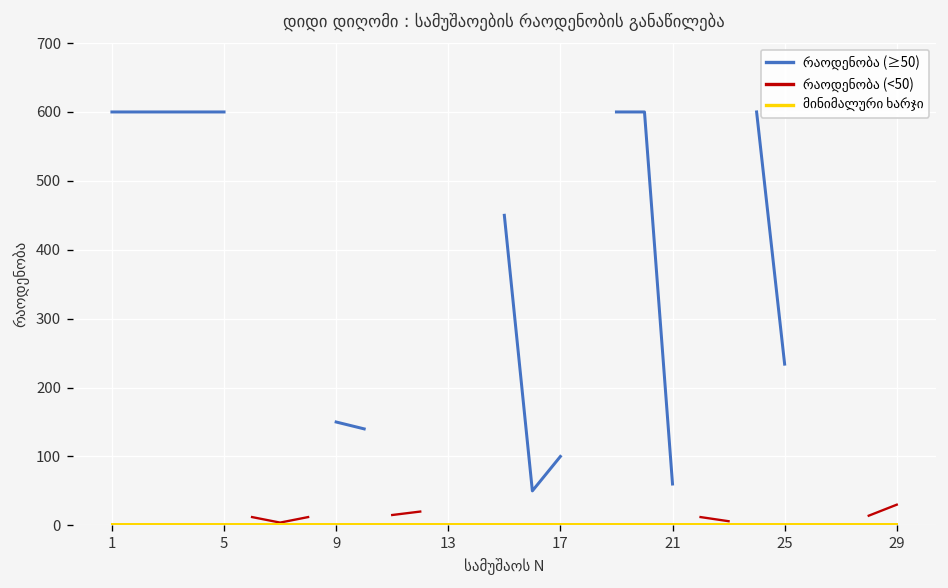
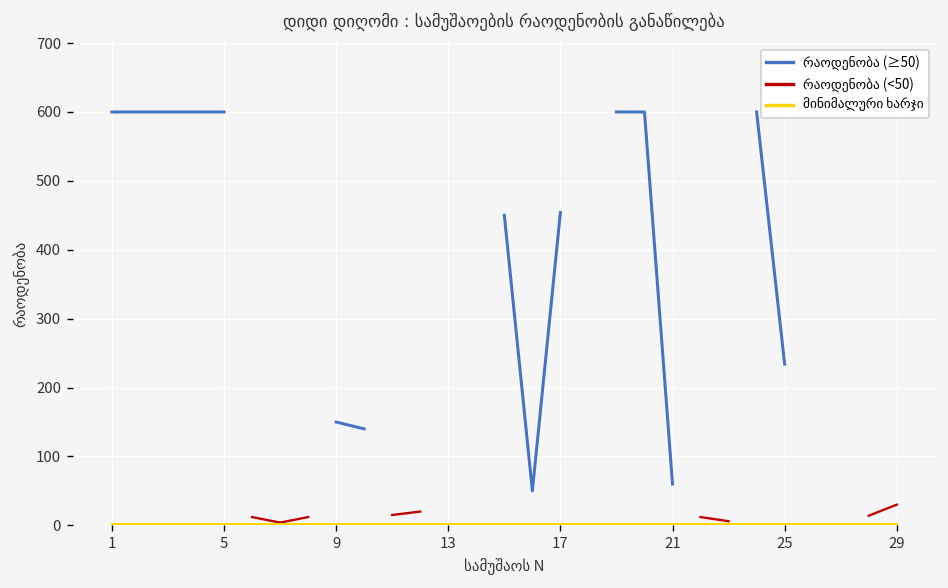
  {
    "რაოდენობა (≥50)": {
      "5": 600,
      "13": 60,
-     "17": 100,
+     "17": 450,
      "21": 60,
      "25": 230
    },
    "რაოდენობა (<50)": {
      "29": 30
    },
    "მინიმალური ხარჯი": {
      "1": 0,
      "5": 0,
      "9": 0,
      "13": 0,
      "17": 0,
      "21": 0,
      "25": 0,
      "29": 0
    }
  }
